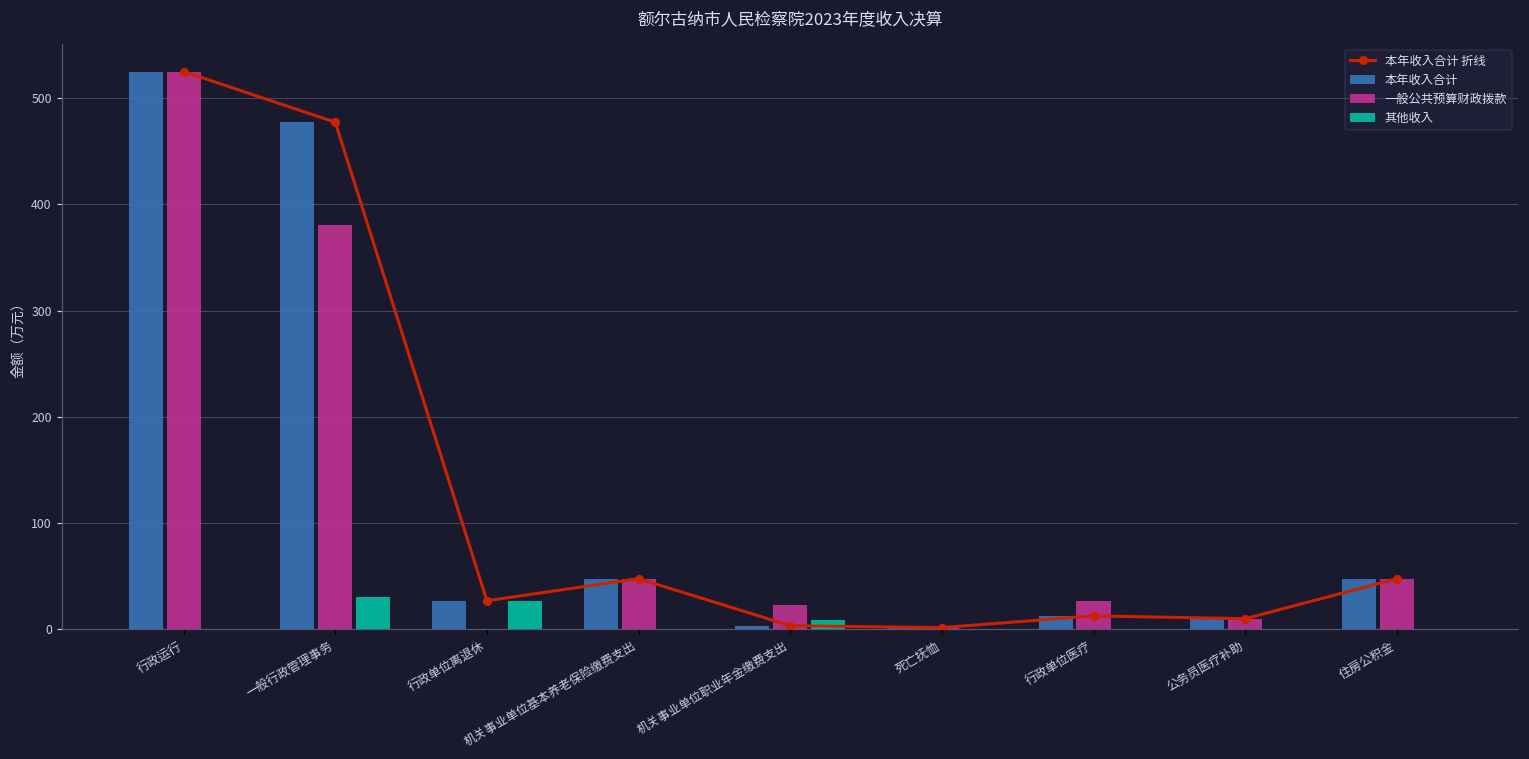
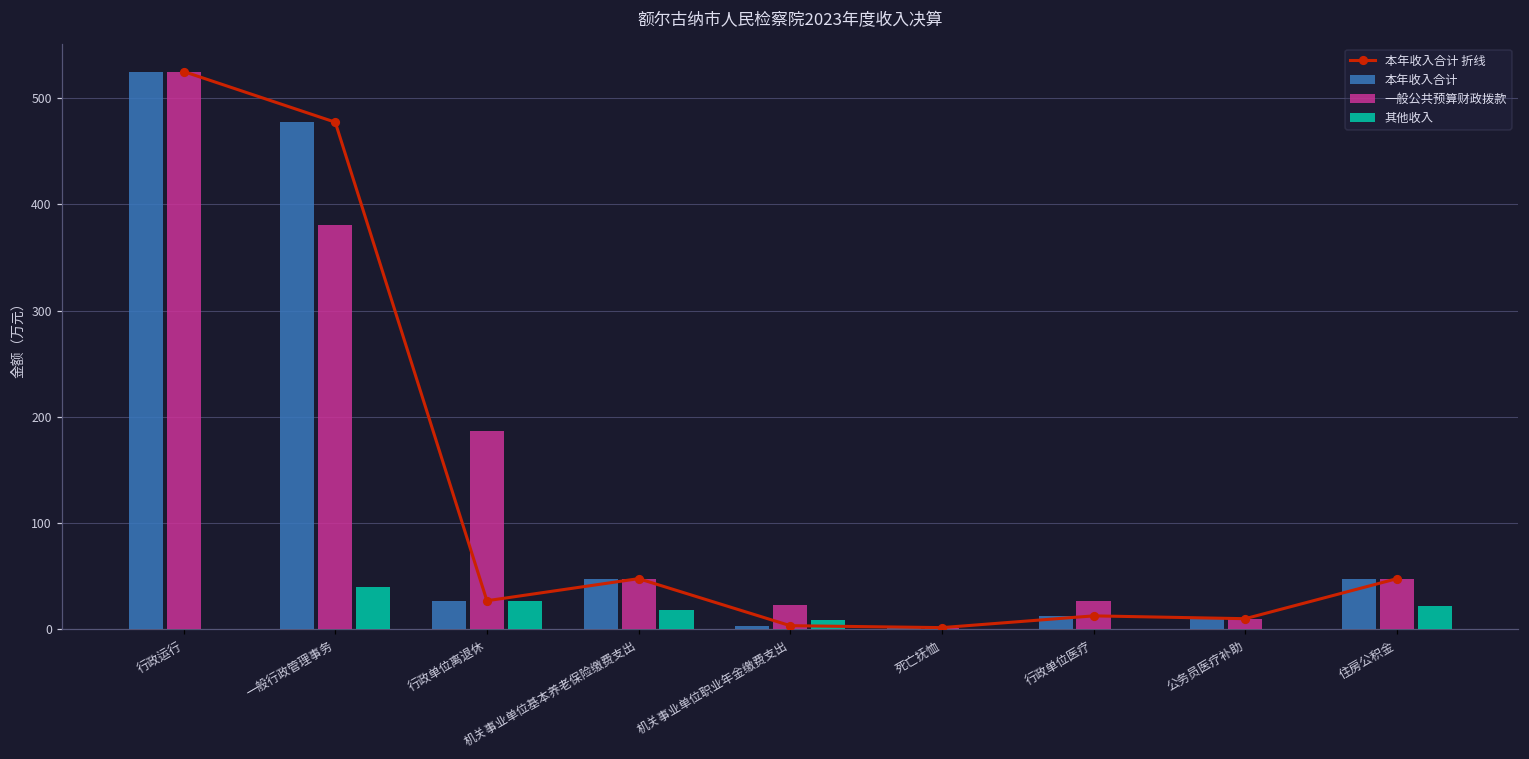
  {
    "本年收入合计": {
      "行政运行": 530,
      "一般行政管理事务": 480,
      "行政单位离退休": 30,
      "机关事业单位基本养老保险缴费支出": 50,
      "机关事业单位职业年金缴费支出": 0,
      "行政单位医疗": 10,
      "公务员医疗补助": 10,
      "住房公积金": 50
    },
    "本年收入合计 折线": {
      "行政运行": 530,
      "一般行政管理事务": 480,
      "行政单位离退休": 30,
      "机关事业单位基本养老保险缴费支出": 50,
      "机关事业单位职业年金缴费支出": 0,
      "死亡抚恤": 0,
      "行政单位医疗": 10,
      "公务员医疗补助": 10,
      "住房公积金": 50
    },
    "一般公共预算财政拨款": {
      "行政运行": 530,
      "一般行政管理事务": 380,
-     "行政单位离退休": 0,
+     "行政单位离退休": 190,
      "机关事业单位基本养老保险缴费支出": 50,
      "机关事业单位职业年金缴费支出": 20,
      "行政单位医疗": 30,
      "公务员医疗补助": 10,
      "住房公积金": 50
    },
    "其他收入": {
      "行政运行": 0,
-     "一般行政管理事务": 30,
+     "一般行政管理事务": 40,
      "行政单位离退休": 30,
-     "机关事业单位基本养老保险缴费支出": 0,
+     "机关事业单位基本养老保险缴费支出": 20,
      "机关事业单位职业年金缴费支出": 10,
      "死亡抚恤": 0,
      "行政单位医疗": 0,
      "公务员医疗补助": 0,
-     "住房公积金": 0
+     "住房公积金": 20
    }
  }
